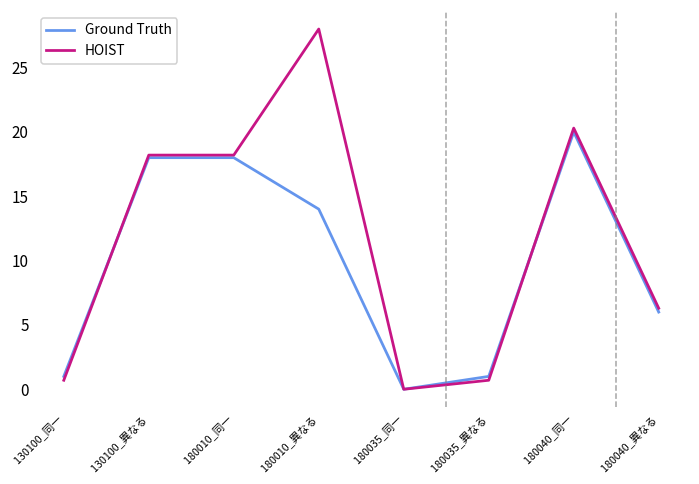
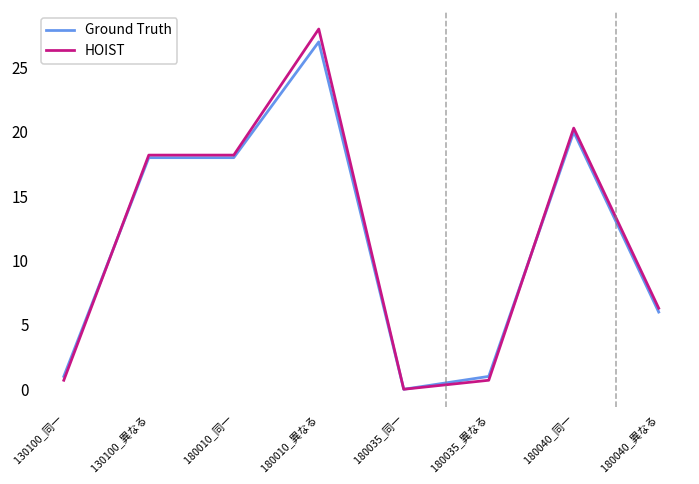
  {
    "Ground Truth": {
      "130100_同一": 1,
-     "180010_異なる": 14,
+     "180010_異なる": 27,
      "180040_同一": 20,
      "180040_異なる": 6
    },
    "HOIST": {
      "130100_同一": 0.7,
      "180010_異なる": 28,
      "180035_異なる": 0.7
    }
  }
